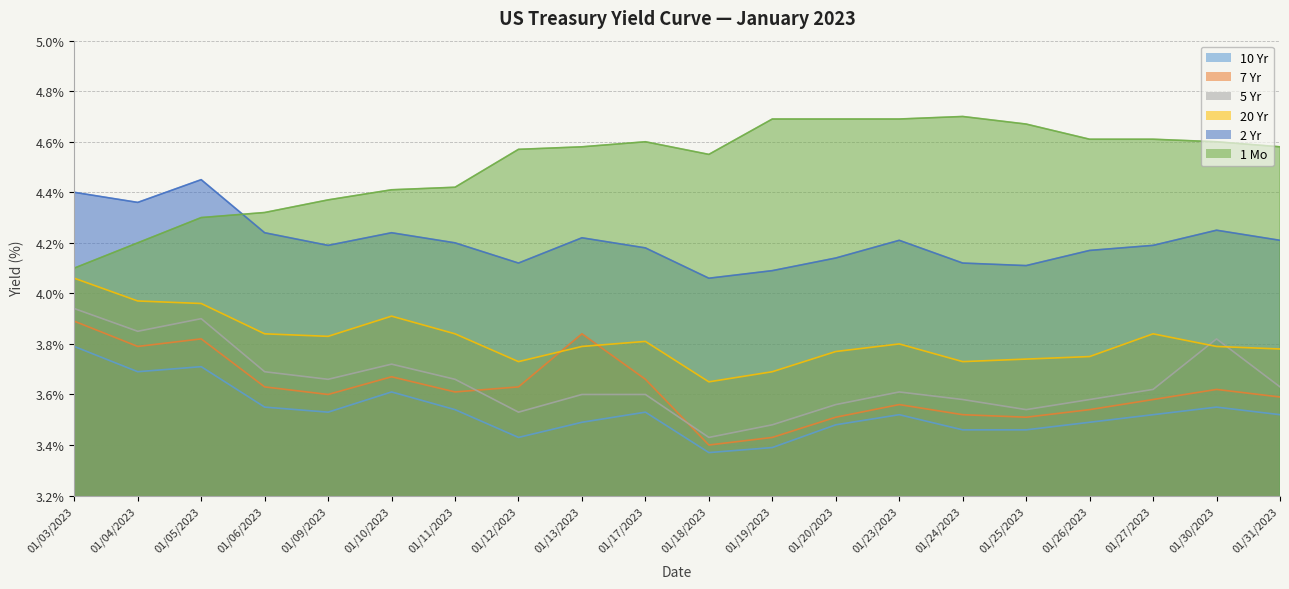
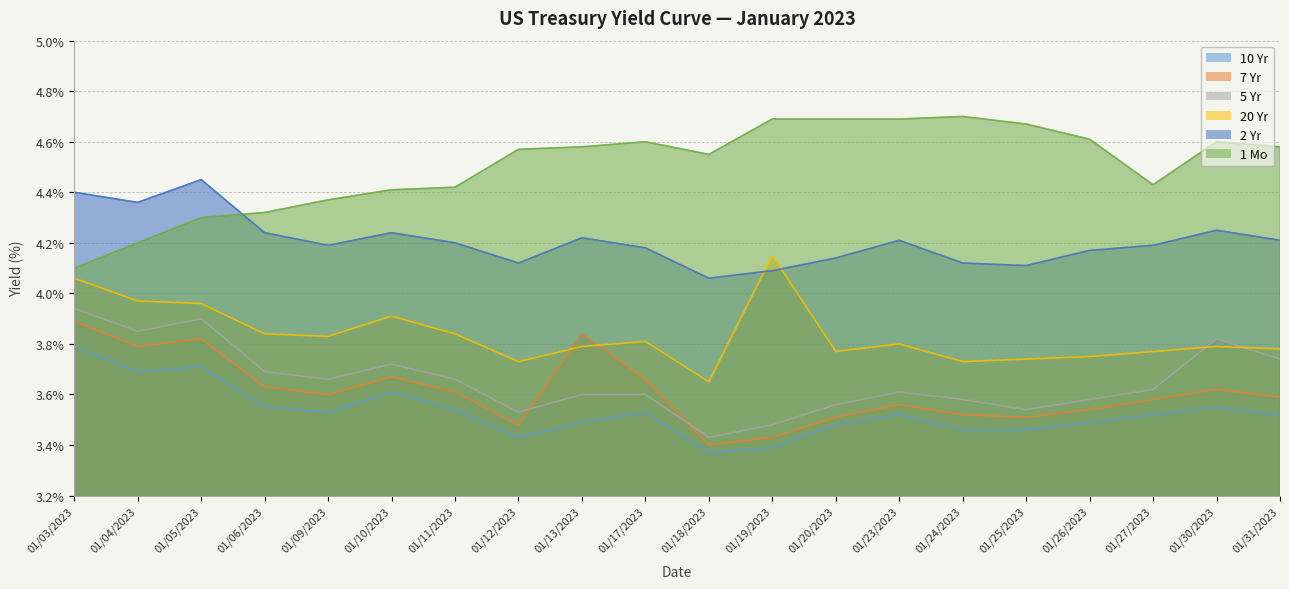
  {
    "7 Yr": {
      "01/03/2023": "3.89%",
      "01/04/2023": "3.79%",
      "01/05/2023": "3.82%",
      "01/06/2023": "3.63%",
      "01/09/2023": "3.60%",
      "01/10/2023": "3.67%",
      "01/11/2023": "3.61%",
-     "01/12/2023": "3.63%",
+     "01/12/2023": "3.48%",
      "01/13/2023": "3.84%",
      "01/17/2023": "3.66%",
      "01/18/2023": "3.40%",
      "01/19/2023": "3.43%",
      "01/20/2023": "3.51%",
      "01/23/2023": "3.56%",
      "01/24/2023": "3.52%",
      "01/25/2023": "3.51%",
      "01/26/2023": "3.54%",
      "01/27/2023": "3.58%",
      "01/30/2023": "3.62%",
      "01/31/2023": "3.59%"
    },
    "5 Yr": {
      "01/03/2023": "3.94%",
      "01/04/2023": "3.85%",
      "01/05/2023": "3.90%",
      "01/06/2023": "3.69%",
      "01/09/2023": "3.66%",
      "01/10/2023": "3.72%",
      "01/11/2023": "3.66%",
      "01/12/2023": "3.53%",
      "01/13/2023": "3.60%",
      "01/17/2023": "3.60%",
      "01/18/2023": "3.43%",
      "01/19/2023": "3.48%",
      "01/20/2023": "3.56%",
      "01/23/2023": "3.61%",
      "01/24/2023": "3.58%",
      "01/25/2023": "3.54%",
      "01/26/2023": "3.58%",
      "01/27/2023": "3.62%",
      "01/30/2023": "3.82%",
-     "01/31/2023": "3.63%"
+     "01/31/2023": "3.74%"
    },
    "20 Yr": {
      "01/03/2023": "4.06%",
      "01/04/2023": "3.97%",
      "01/05/2023": "3.96%",
      "01/06/2023": "3.84%",
      "01/09/2023": "3.83%",
      "01/10/2023": "3.91%",
      "01/11/2023": "3.84%",
      "01/12/2023": "3.73%",
      "01/13/2023": "3.79%",
      "01/17/2023": "3.81%",
      "01/18/2023": "3.65%",
-     "01/19/2023": "3.69%",
+     "01/19/2023": "4.15%",
      "01/20/2023": "3.77%",
      "01/23/2023": "3.80%",
      "01/24/2023": "3.73%",
      "01/25/2023": "3.74%",
      "01/26/2023": "3.75%",
-     "01/27/2023": "3.84%",
+     "01/27/2023": "3.77%",
      "01/30/2023": "3.79%",
      "01/31/2023": "3.78%"
    },
    "1 Mo": {
      "01/03/2023": "4.10%",
      "01/04/2023": "4.20%",
      "01/05/2023": "4.30%",
      "01/06/2023": "4.32%",
      "01/09/2023": "4.37%",
      "01/10/2023": "4.41%",
      "01/11/2023": "4.42%",
      "01/12/2023": "4.57%",
      "01/13/2023": "4.58%",
      "01/17/2023": "4.60%",
      "01/18/2023": "4.55%",
      "01/19/2023": "4.69%",
      "01/20/2023": "4.69%",
      "01/23/2023": "4.69%",
      "01/24/2023": "4.70%",
      "01/25/2023": "4.67%",
      "01/26/2023": "4.61%",
-     "01/27/2023": "4.61%",
+     "01/27/2023": "4.43%",
      "01/31/2023": "4.58%"
    }
  }
